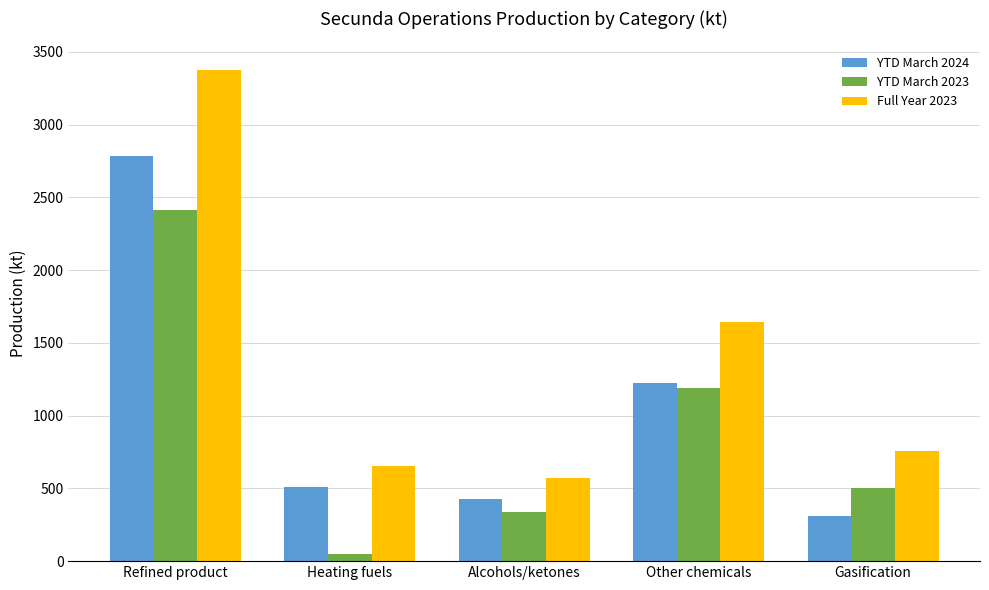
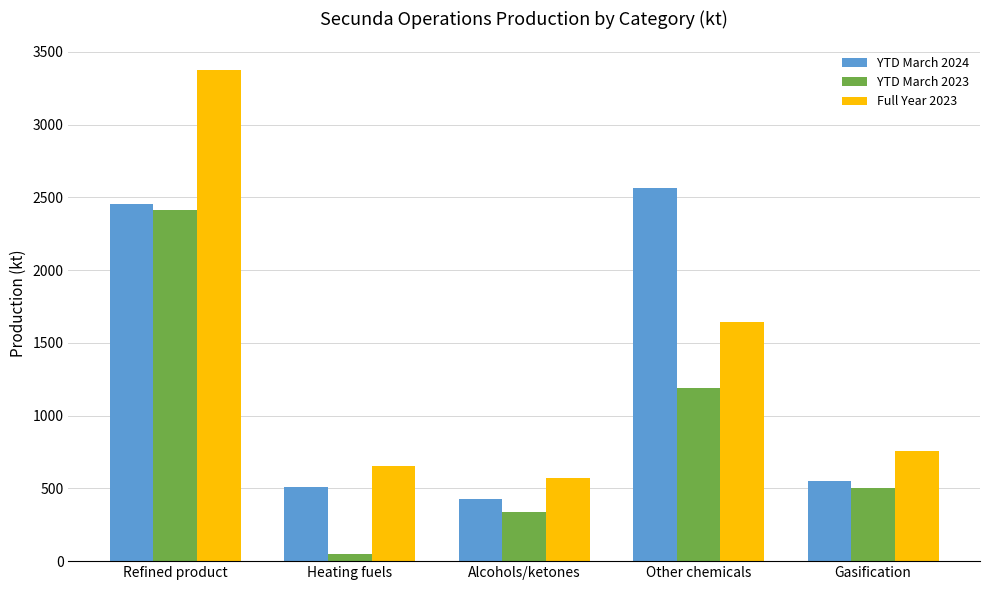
  {
    "YTD March 2024": {
-     "Refined product": 2780,
+     "Refined product": 2460,
      "Heating fuels": 510,
      "Alcohols/ketones": 430,
-     "Other chemicals": 1220,
-     "Gasification": 310
+     "Other chemicals": 2560,
+     "Gasification": 550
    },
    "YTD March 2023": {
      "Refined product": 2410,
      "Heating fuels": 50,
      "Alcohols/ketones": 340,
      "Other chemicals": 1190,
      "Gasification": 510
    },
    "Full Year 2023": {
      "Refined product": 3380,
      "Heating fuels": 650,
      "Alcohols/ketones": 570,
      "Other chemicals": 1650,
      "Gasification": 760
    }
  }
